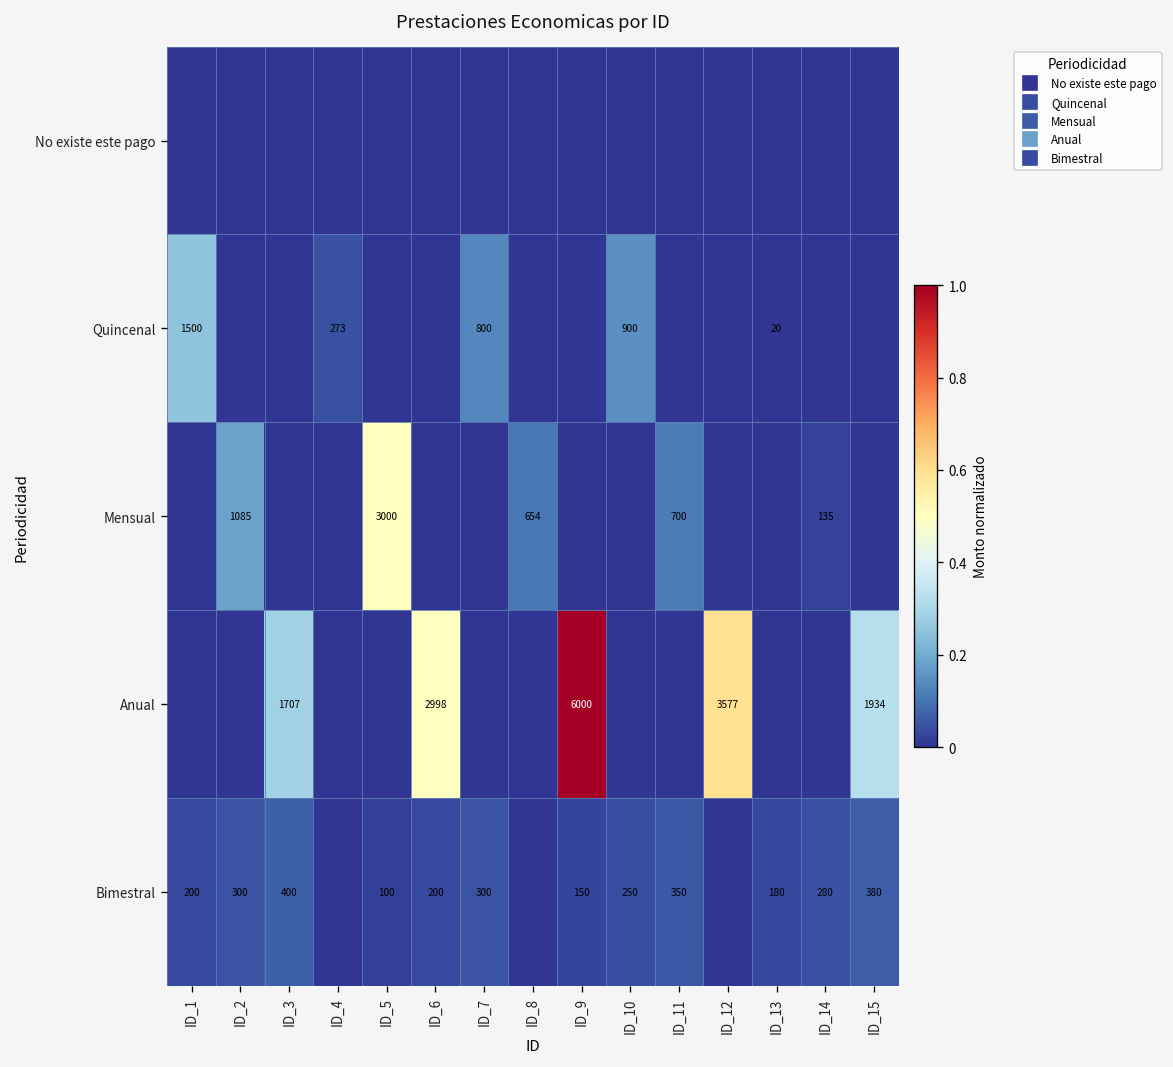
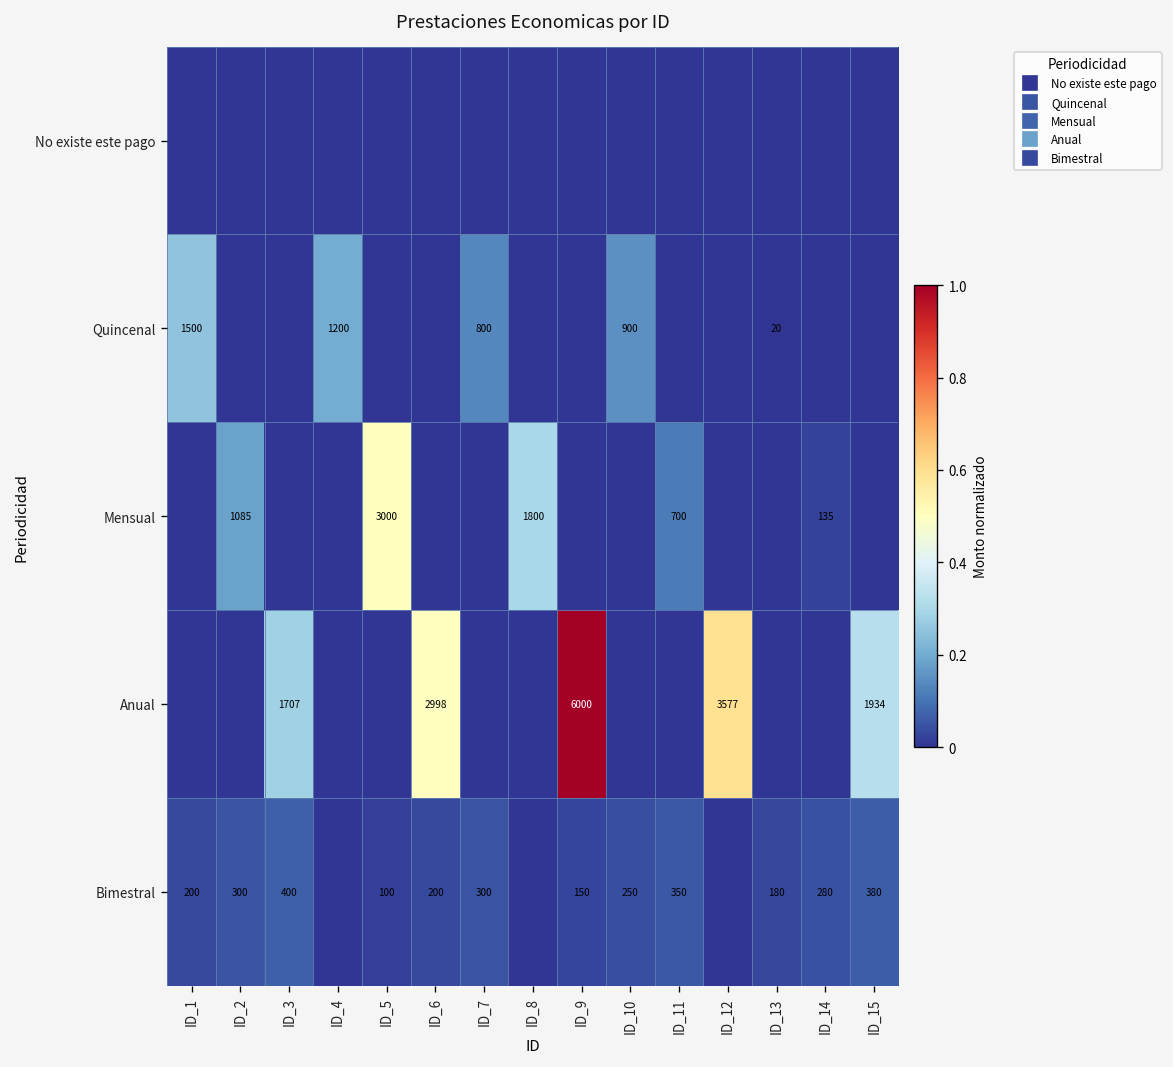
  {
    "Quincenal": {
      "ID_1": 1500,
-     "ID_4": 273,
+     "ID_4": 1200,
      "ID_7": 800,
      "ID_10": 900,
      "ID_13": 20
    },
    "Mensual": {
      "ID_2": 1085,
      "ID_5": 3000,
-     "ID_8": 654,
+     "ID_8": 1800,
      "ID_11": 700,
      "ID_14": 135
    },
    "Anual": {
      "ID_3": 1707,
      "ID_6": 2998,
      "ID_9": 6000,
      "ID_12": 3577,
      "ID_15": 1934
    },
    "Bimestral": {
      "ID_1": 200,
      "ID_2": 300,
      "ID_3": 400,
      "ID_5": 100,
      "ID_6": 200,
      "ID_7": 300,
      "ID_9": 150,
      "ID_10": 250,
      "ID_11": 350,
      "ID_13": 180,
      "ID_14": 280,
      "ID_15": 380
    }
  }
